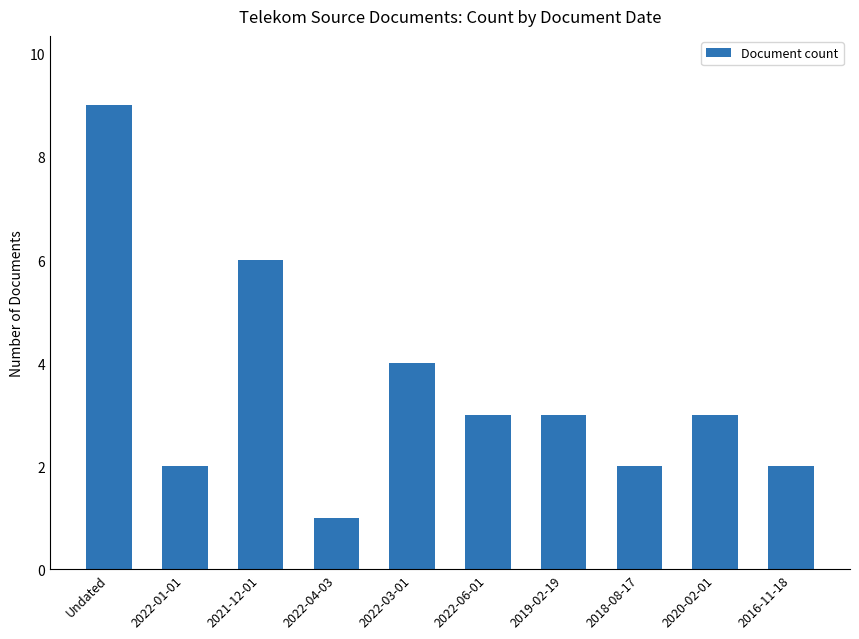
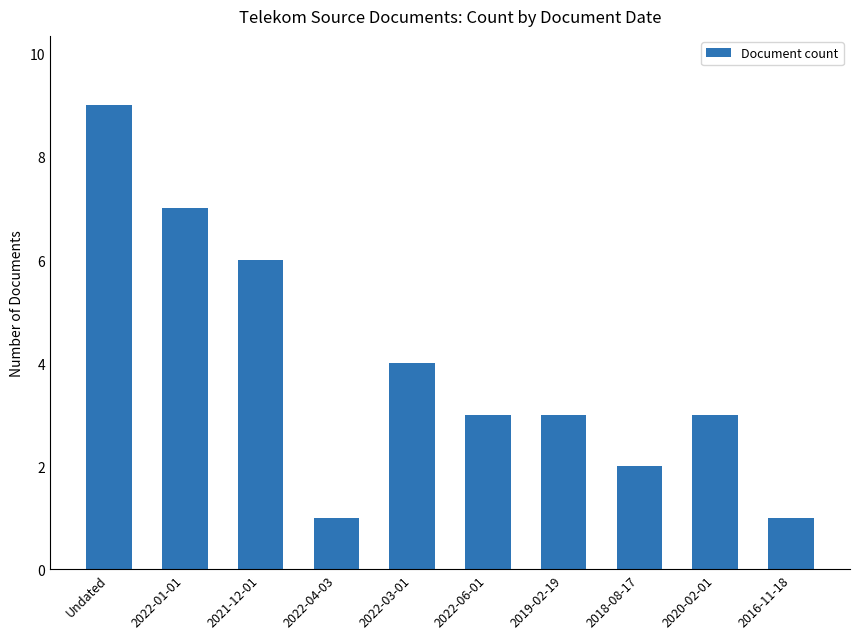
  {
    "Undated": 9,
-   "2022-01-01": 2,
+   "2022-01-01": 7,
    "2021-12-01": 6,
    "2022-04-03": 1,
    "2022-03-01": 4,
    "2022-06-01": 3,
    "2019-02-19": 3,
    "2018-08-17": 2,
    "2020-02-01": 3,
-   "2016-11-18": 2
+   "2016-11-18": 1
  }
